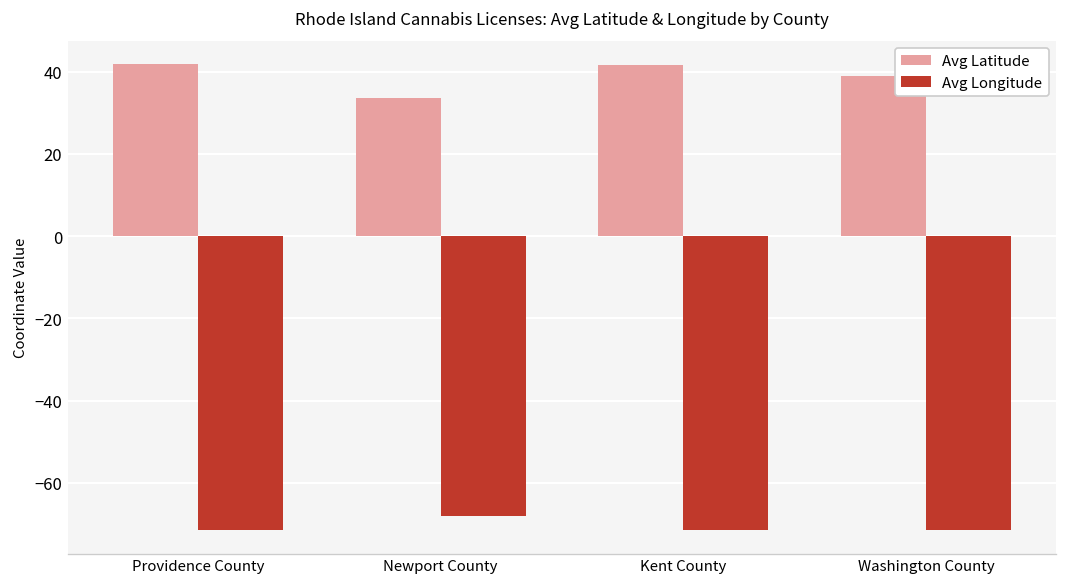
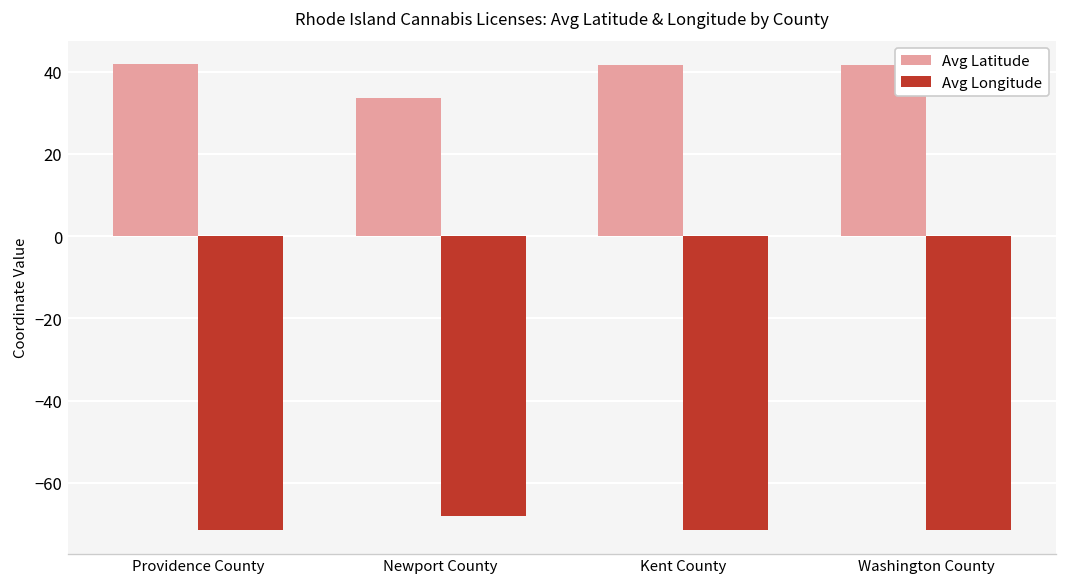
  {
    "Avg Latitude": {
      "Providence County": 42,
      "Newport County": 34,
      "Kent County": 42,
-     "Washington County": 39
+     "Washington County": 42
    },
    "Avg Longitude": {
      "Providence County": -71,
      "Newport County": -68,
      "Kent County": -71,
      "Washington County": -72
    }
  }
